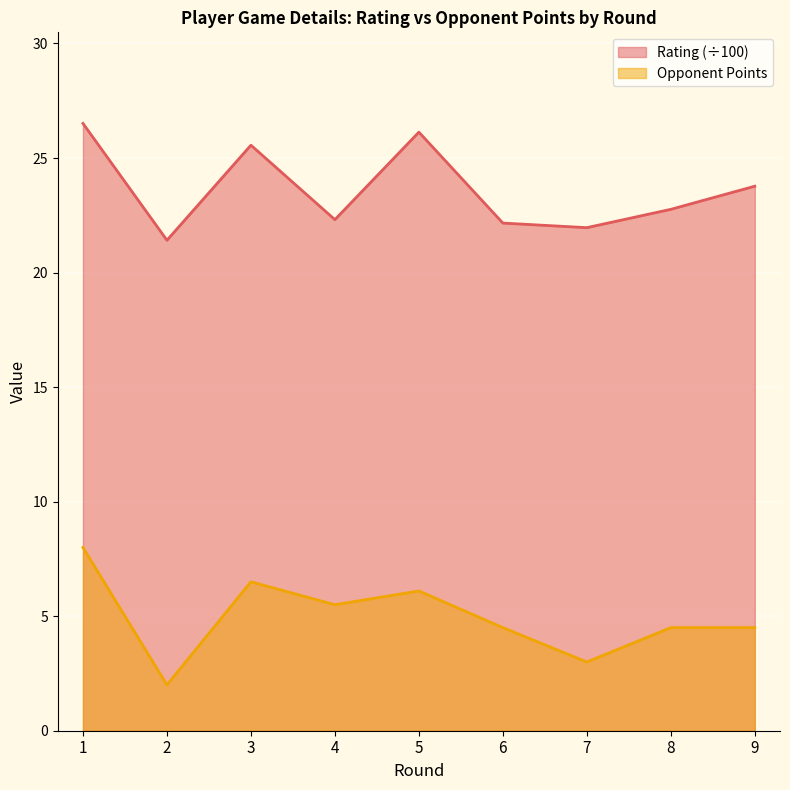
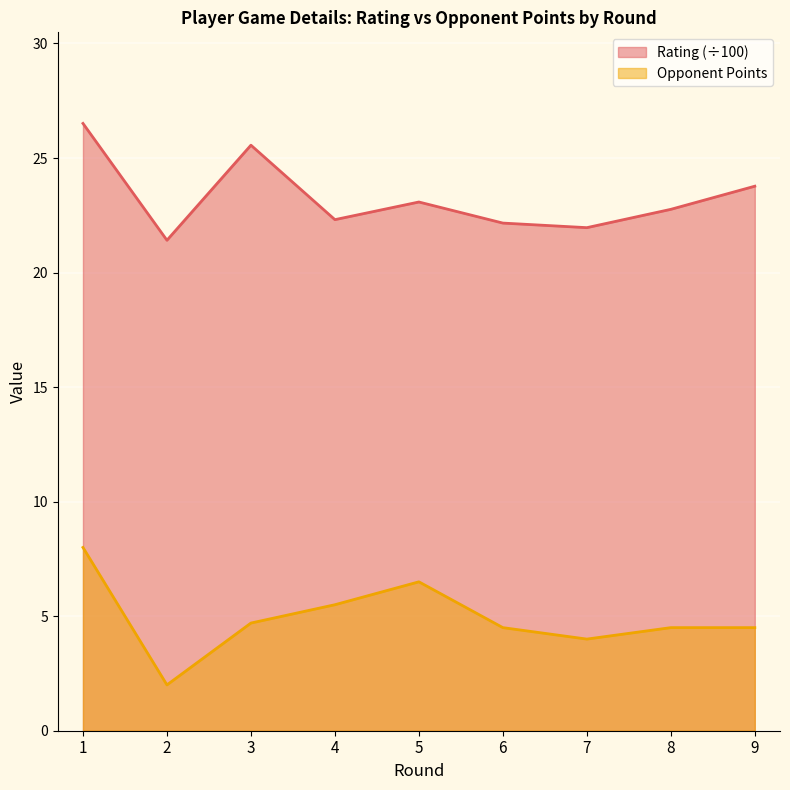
  {
    "Rating (÷100)": {
      "1": 26.5,
      "2": 21.4,
      "3": 25.6,
      "4": 22.3,
-     "5": 26.1,
+     "5": 23.1,
      "6": 22.2,
      "7": 22.0,
      "8": 22.8,
      "9": 23.8
    },
    "Opponent Points": {
      "1": 8.0,
      "2": 2.0,
-     "3": 6.5,
+     "3": 4.7,
      "4": 5.5,
-     "5": 6.1,
+     "5": 6.5,
      "6": 4.5,
-     "7": 3,
+     "7": 4,
      "8": 4.5,
      "9": 4.5
    }
  }
